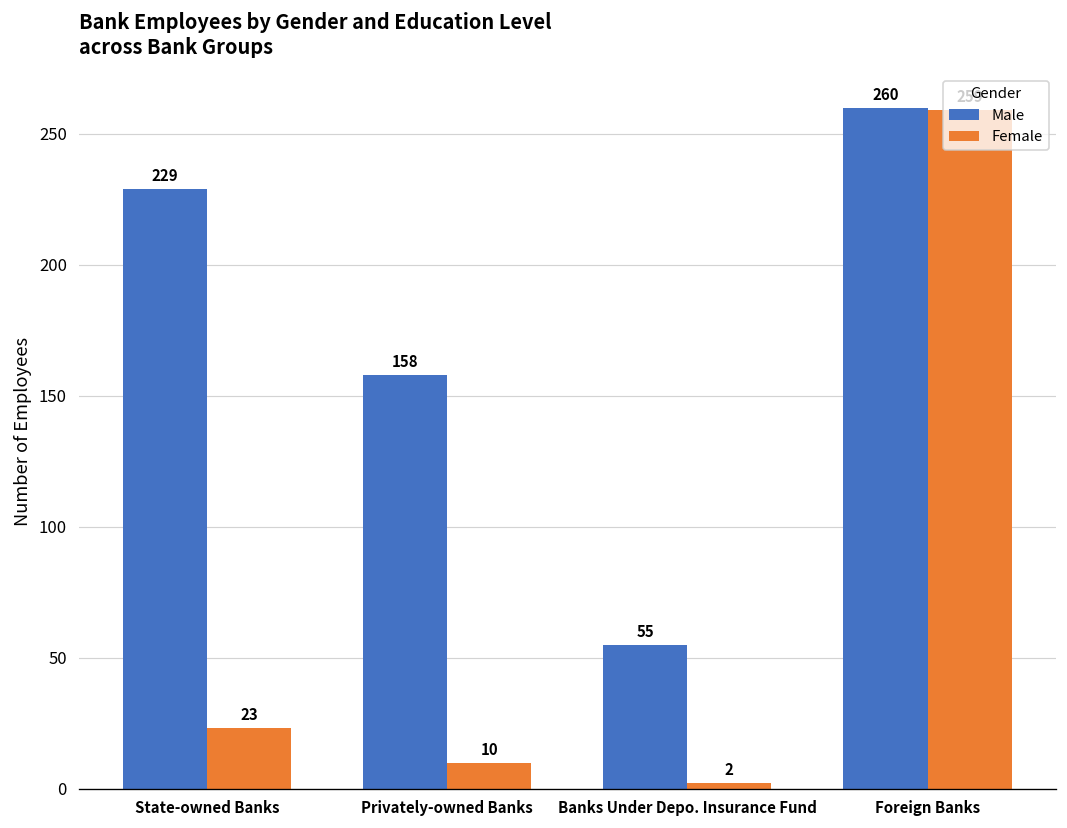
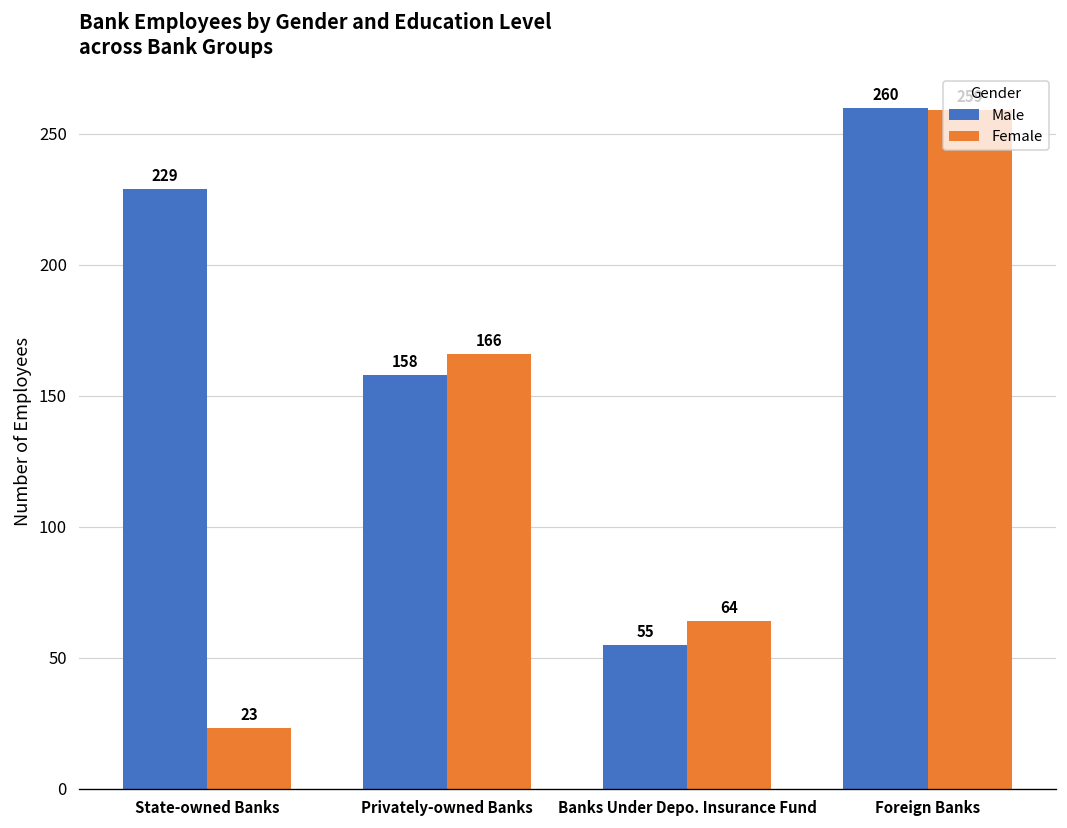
  {
    "Male": {
      "State-owned Banks": 229,
      "Privately-owned Banks": 158,
      "Banks Under Depo. Insurance Fund": 55,
      "Foreign Banks": 260
    },
    "Female": {
      "State-owned Banks": 23,
-     "Privately-owned Banks": 10,
-     "Banks Under Depo. Insurance Fund": 2
+     "Privately-owned Banks": 166,
+     "Banks Under Depo. Insurance Fund": 64
    }
  }
